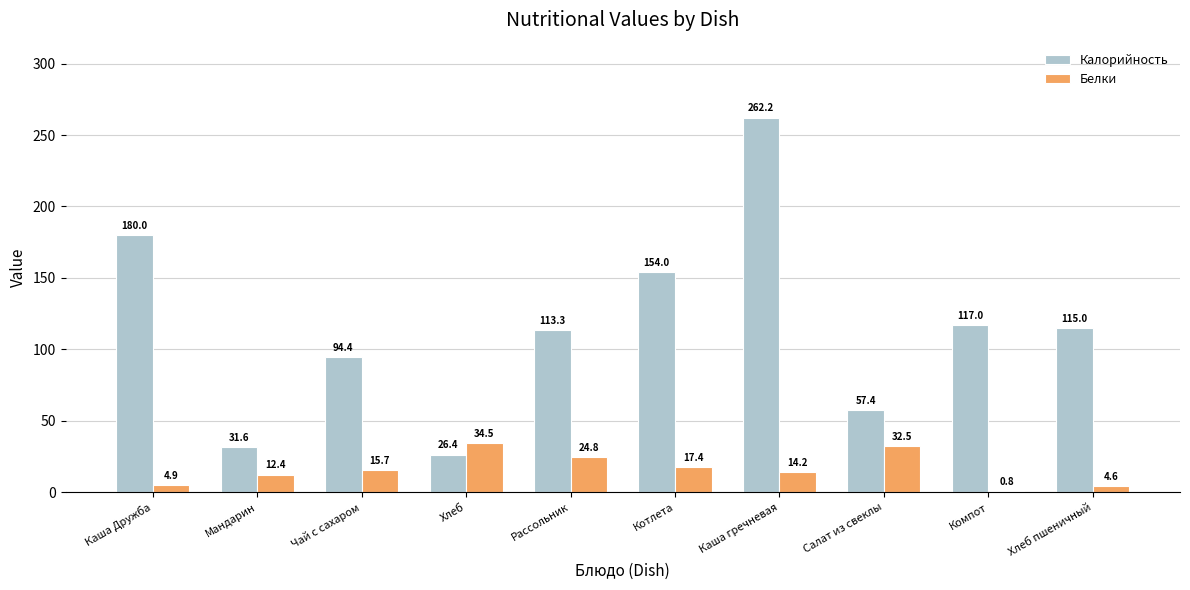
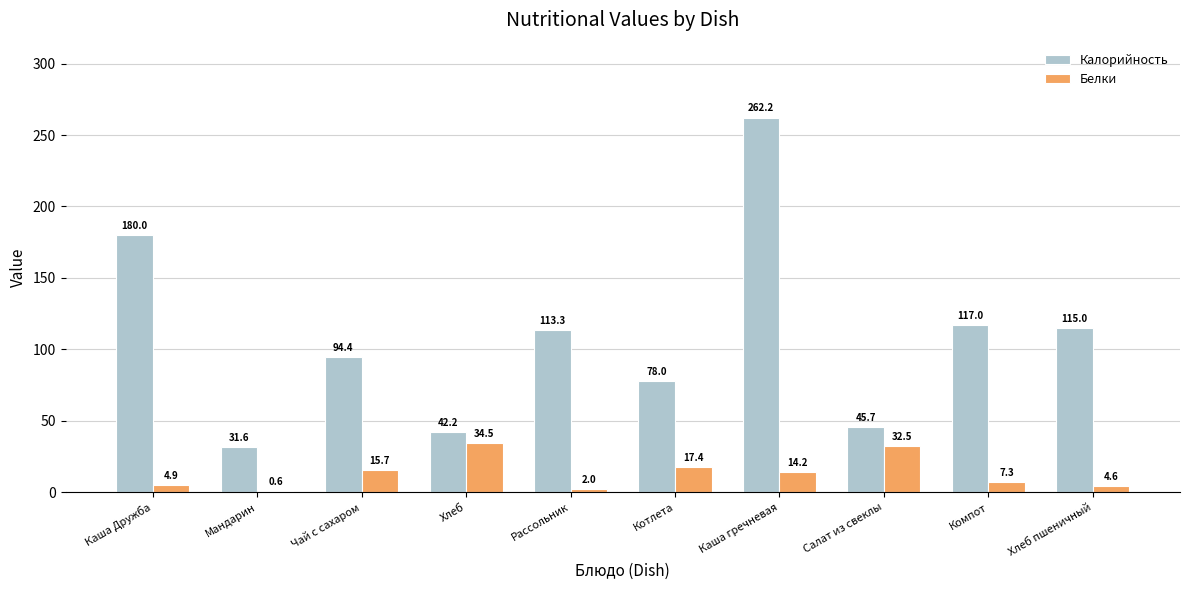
  {
    "Калорийность": {
      "Каша Дружба": 180.0,
      "Мандарин": 31.6,
      "Чай с сахаром": 94.4,
-     "Хлеб": 26.4,
+     "Хлеб": 42.2,
      "Рассольник": 113.3,
-     "Котлета": 154.0,
+     "Котлета": 78.0,
      "Каша гречневая": 262.2,
-     "Салат из свеклы": 57.4,
+     "Салат из свеклы": 45.7,
      "Компот": 117.0,
      "Хлеб пшеничный": 115.0
    },
    "Белки": {
      "Каша Дружба": 4.9,
-     "Мандарин": 12.4,
+     "Мандарин": 0.6,
      "Чай с сахаром": 15.7,
      "Хлеб": 34.5,
-     "Рассольник": 24.8,
+     "Рассольник": 2.0,
      "Котлета": 17.4,
      "Каша гречневая": 14.2,
      "Салат из свеклы": 32.5,
-     "Компот": 0.8,
+     "Компот": 7.3,
      "Хлеб пшеничный": 4.6
    }
  }
